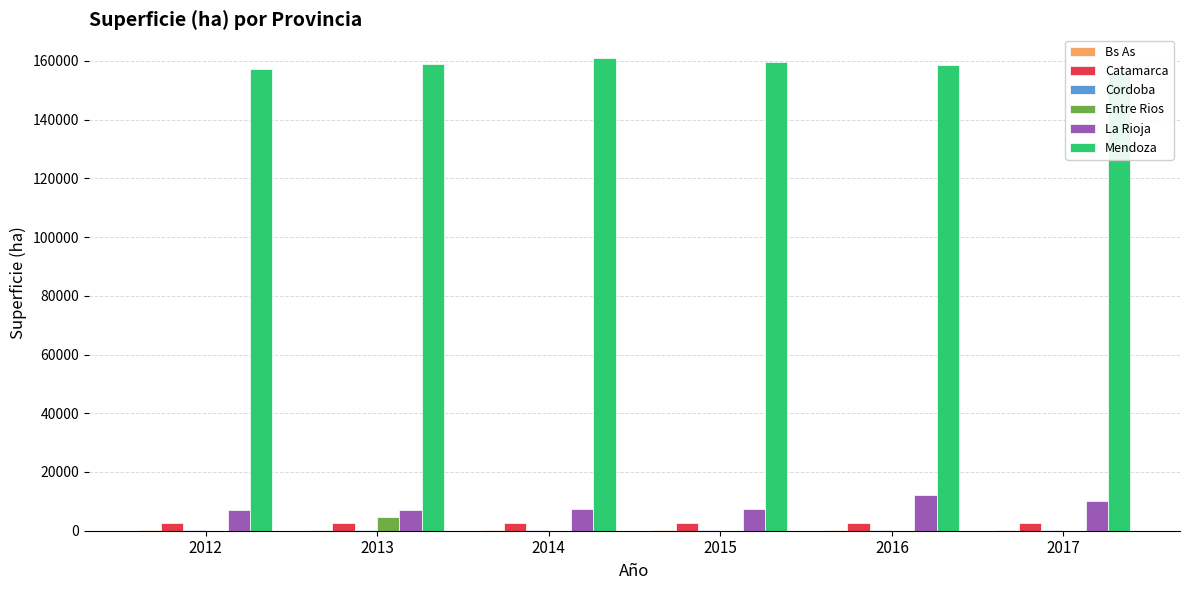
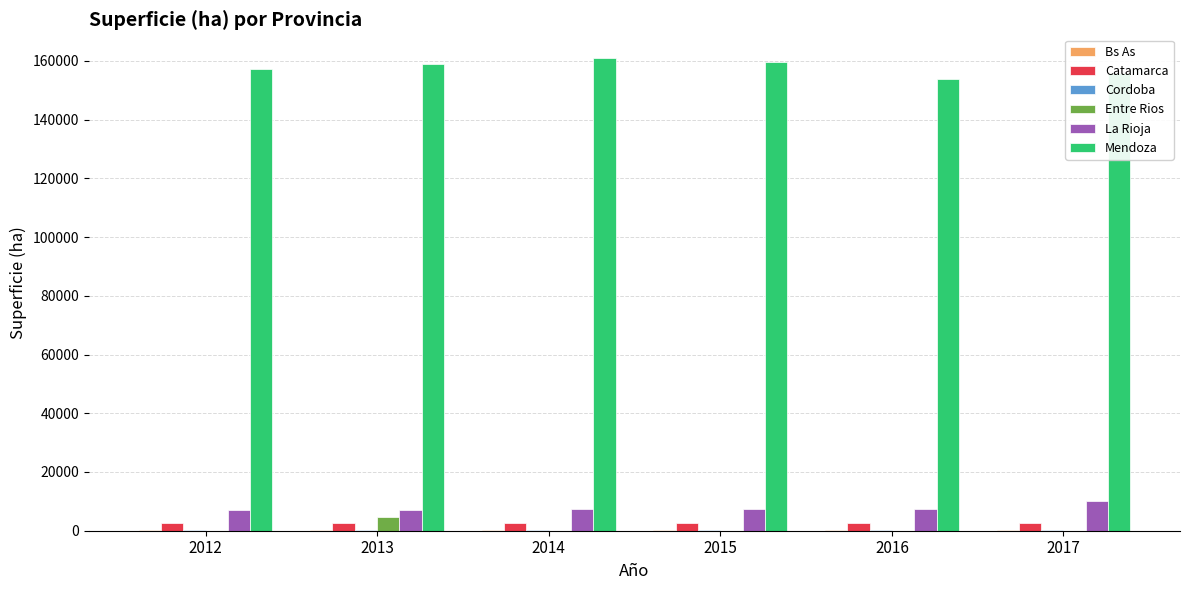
  {
    "Catamarca": {
      "2012": 3000,
      "2013": 3000,
      "2014": 3000,
      "2015": 3000,
      "2016": 3000,
      "2017": 3000
    },
    "Entre Rios": {
      "2013": 5000
    },
    "La Rioja": {
      "2012": 7000,
      "2013": 7000,
      "2014": 7000,
      "2015": 7000,
-     "2016": 12000,
+     "2016": 7000,
      "2017": 10000
    },
    "Mendoza": {
      "2012": 157000,
      "2013": 159000,
      "2014": 161000,
      "2015": 160000,
-     "2016": 159000
+     "2016": 154000
    }
  }
